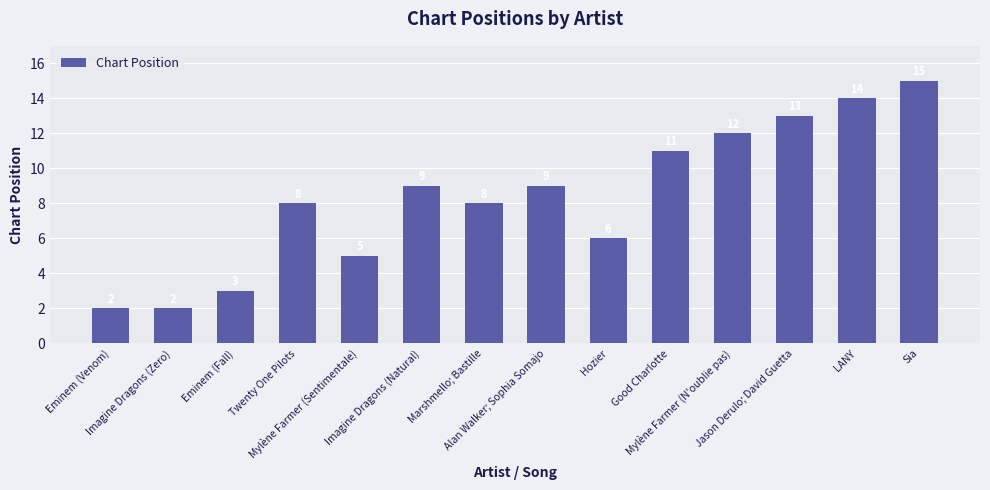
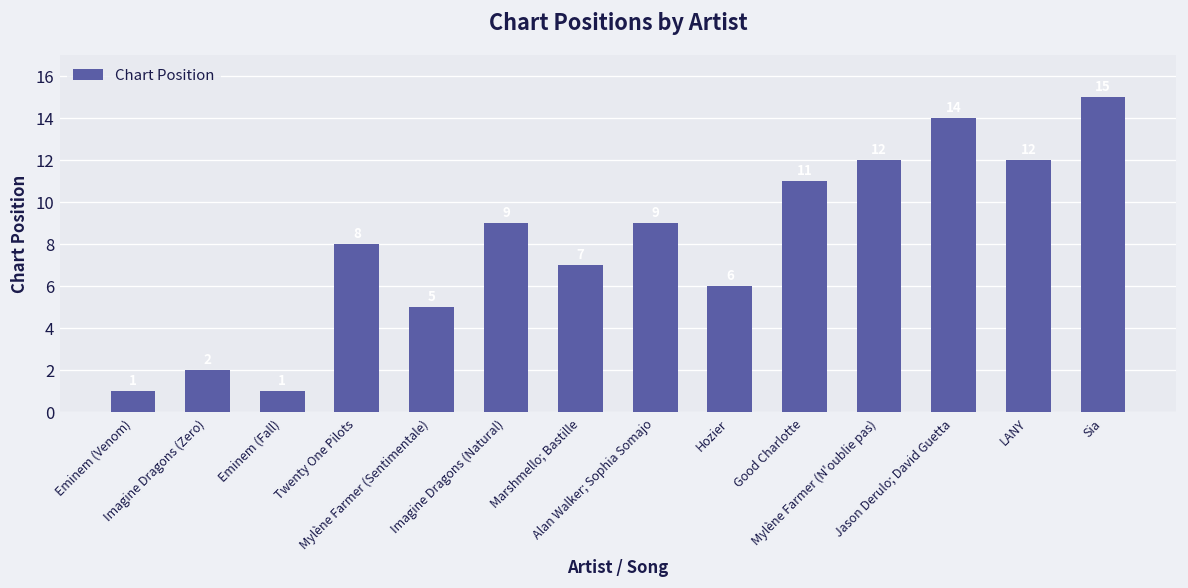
  {
-   "Eminem (Venom)": 2,
+   "Eminem (Venom)": 1,
    "Imagine Dragons (Zero)": 2,
-   "Eminem (Fall)": 3,
+   "Eminem (Fall)": 1,
    "Twenty One Pilots": 8,
    "Mylène Farmer (Sentimentale)": 5,
    "Imagine Dragons (Natural)": 9,
-   "Marshmello; Bastille": 8,
+   "Marshmello; Bastille": 7,
    "Alan Walker; Sophia Somajo": 9,
    "Hozier": 6,
    "Good Charlotte": 11,
    "Mylène Farmer (N'oublie pas)": 12,
-   "Jason Derulo; David Guetta": 13,
-   "LANY": 14,
+   "Jason Derulo; David Guetta": 14,
+   "LANY": 12,
    "Sia": 15
  }
